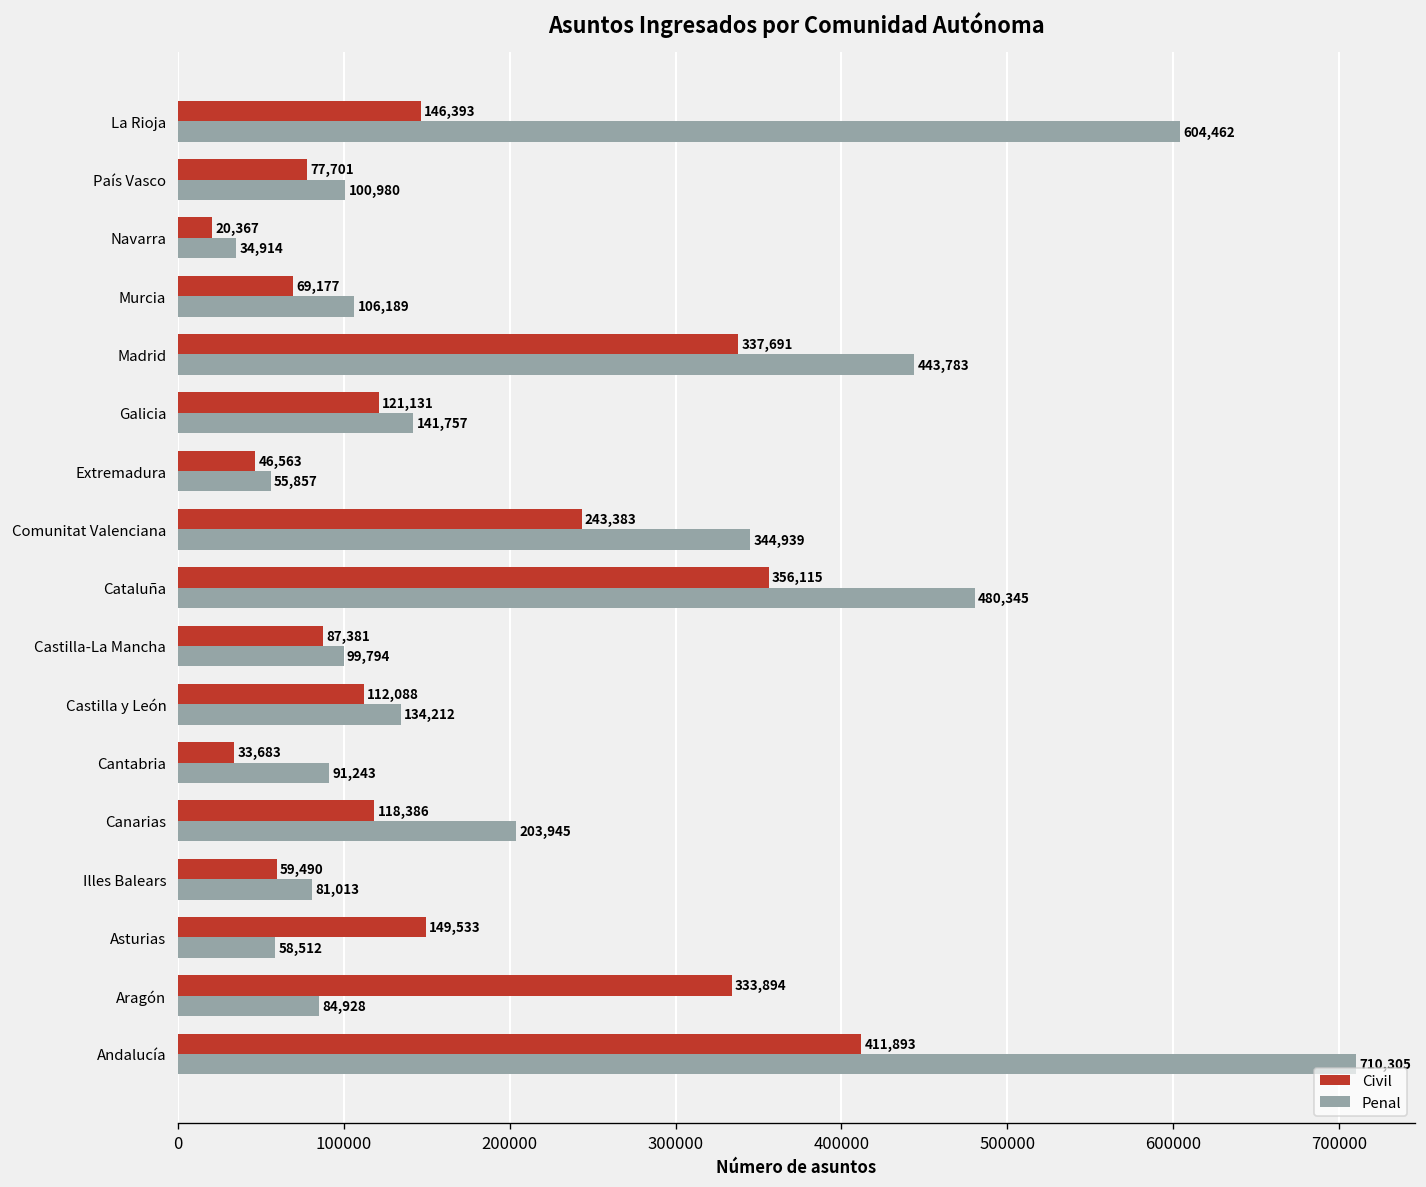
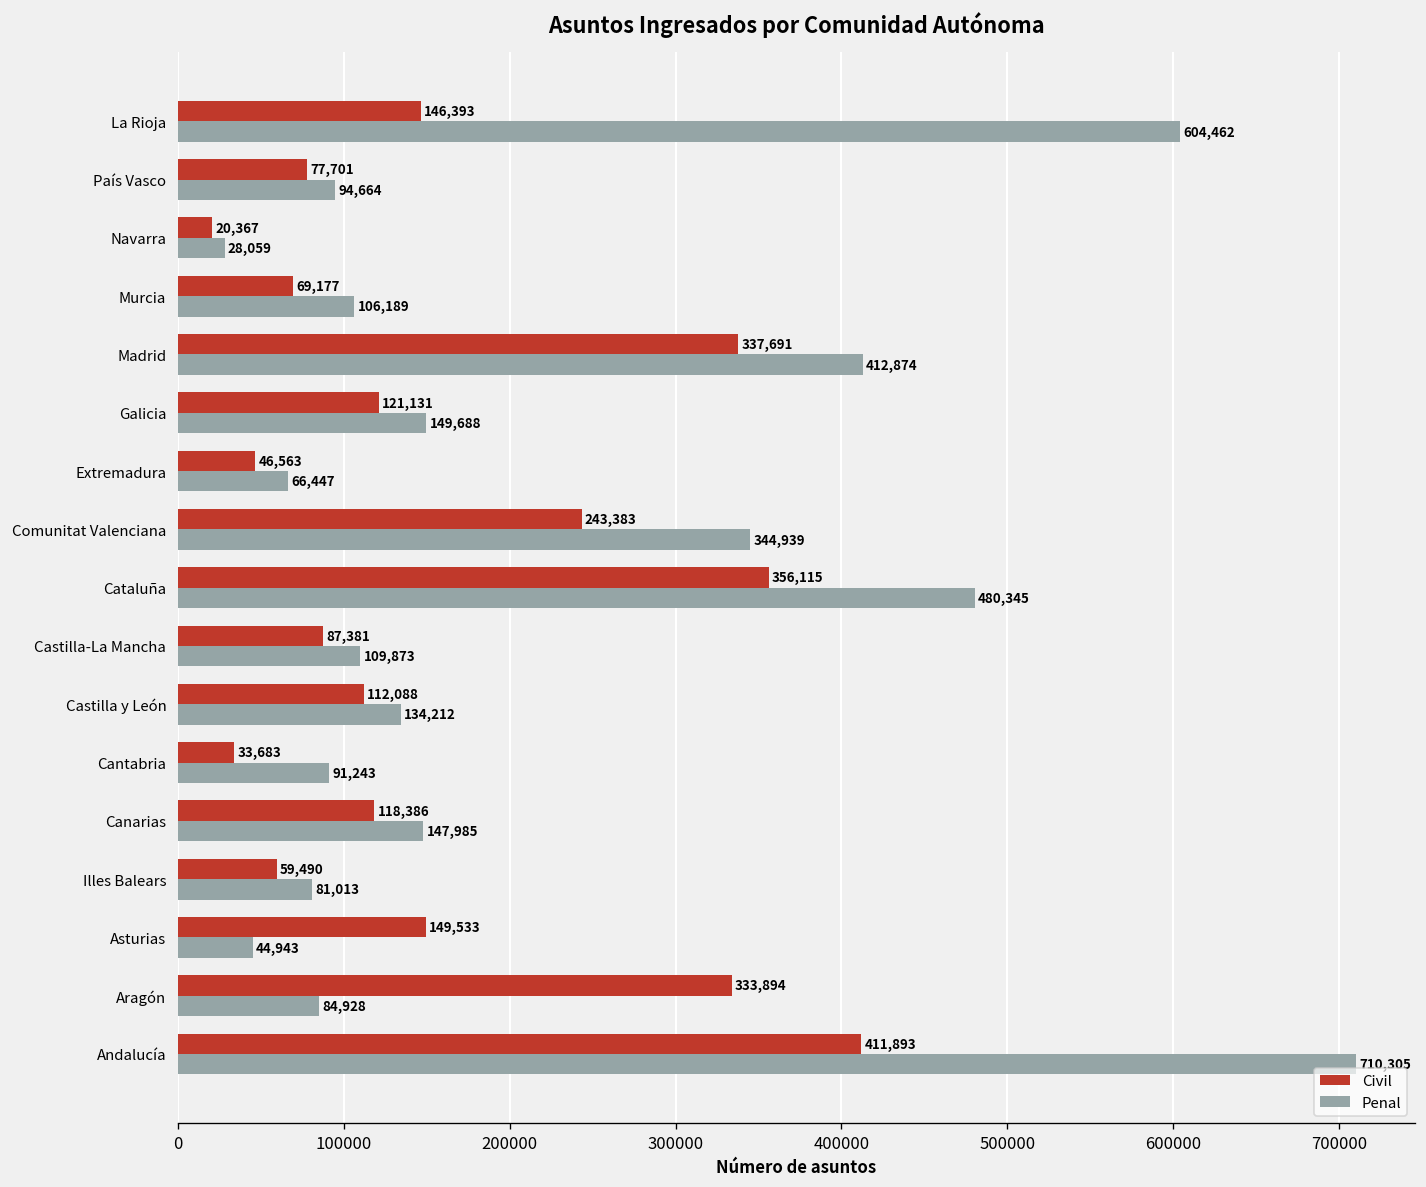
  {
    "Civil": {
      "La Rioja": "146,393",
      "País Vasco": "77,701",
      "Navarra": "20,367",
      "Murcia": "69,177",
      "Madrid": "337,691",
      "Galicia": "121,131",
      "Extremadura": "46,563",
      "Comunitat Valenciana": "243,383",
      "Cataluña": "356,115",
      "Castilla-La Mancha": "87,381",
      "Castilla y León": "112,088",
      "Cantabria": "33,683",
      "Canarias": "118,386",
      "Illes Balears": "59,490",
      "Asturias": "149,533",
      "Aragón": "333,894",
      "Andalucía": "411,893"
    },
    "Penal": {
      "La Rioja": "604,462",
-     "País Vasco": "100,980",
-     "Navarra": "34,914",
+     "País Vasco": "94,664",
+     "Navarra": "28,059",
      "Murcia": "106,189",
-     "Madrid": "443,783",
-     "Galicia": "141,757",
-     "Extremadura": "55,857",
+     "Madrid": "412,874",
+     "Galicia": "149,688",
+     "Extremadura": "66,447",
      "Comunitat Valenciana": "344,939",
      "Cataluña": "480,345",
-     "Castilla-La Mancha": "99,794",
+     "Castilla-La Mancha": "109,873",
      "Castilla y León": "134,212",
      "Cantabria": "91,243",
-     "Canarias": "203,945",
+     "Canarias": "147,985",
      "Illes Balears": "81,013",
-     "Asturias": "58,512",
+     "Asturias": "44,943",
      "Aragón": "84,928"
    }
  }
